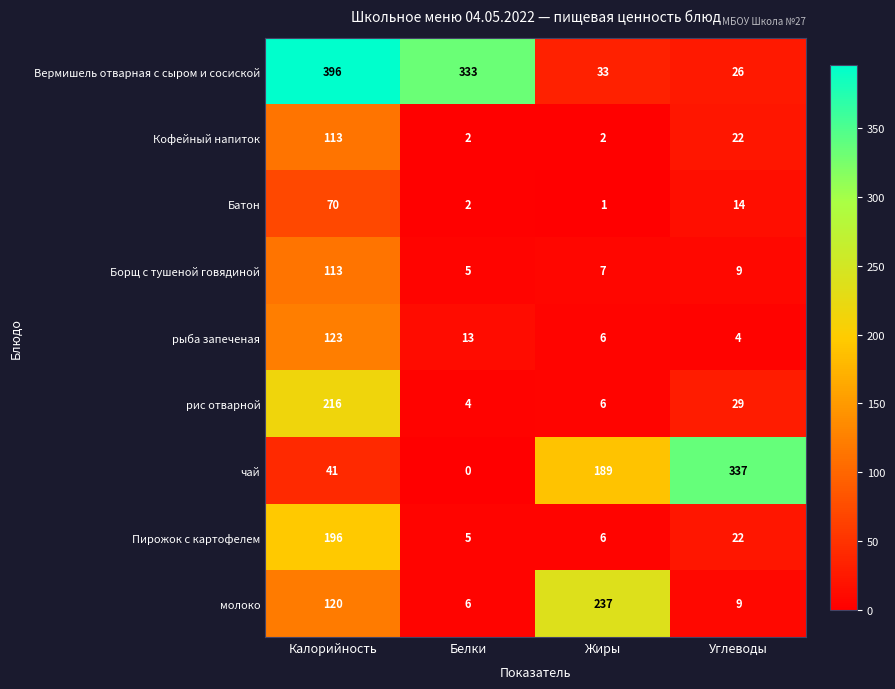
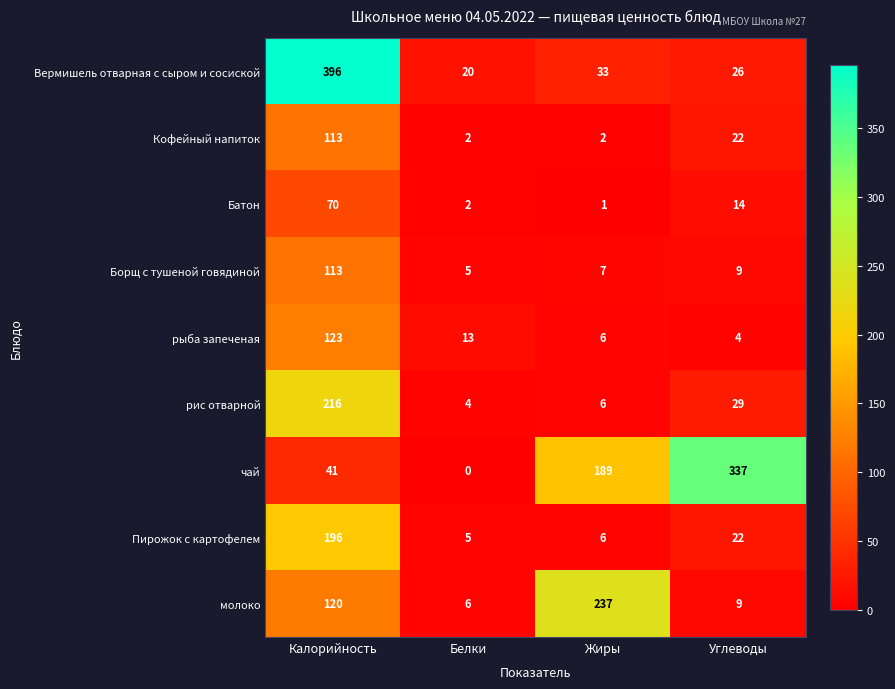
  {
    "Вермишель отварная с сыром и сосиской": {
      "Калорийность": 396,
-     "Белки": 333,
+     "Белки": 20,
      "Жиры": 33,
      "Углеводы": 26
    },
    "Кофейный напиток": {
      "Калорийность": 113,
      "Белки": 2,
      "Жиры": 2,
      "Углеводы": 22
    },
    "Батон": {
      "Калорийность": 70,
      "Белки": 2,
      "Жиры": 1,
      "Углеводы": 14
    },
    "Борщ с тушеной говядиной": {
      "Калорийность": 113,
      "Белки": 5,
      "Жиры": 7,
      "Углеводы": 9
    },
    "рыба запеченая": {
      "Калорийность": 123,
      "Белки": 13,
      "Жиры": 6,
      "Углеводы": 4
    },
    "рис отварной": {
      "Калорийность": 216,
      "Белки": 4,
      "Жиры": 6,
      "Углеводы": 29
    },
    "чай": {
      "Калорийность": 41,
      "Белки": 0,
      "Жиры": 189,
      "Углеводы": 337
    },
    "Пирожок с картофелем": {
      "Калорийность": 196,
      "Белки": 5,
      "Жиры": 6,
      "Углеводы": 22
    },
    "молоко": {
      "Калорийность": 120,
      "Белки": 6,
      "Жиры": 237,
      "Углеводы": 9
    }
  }
